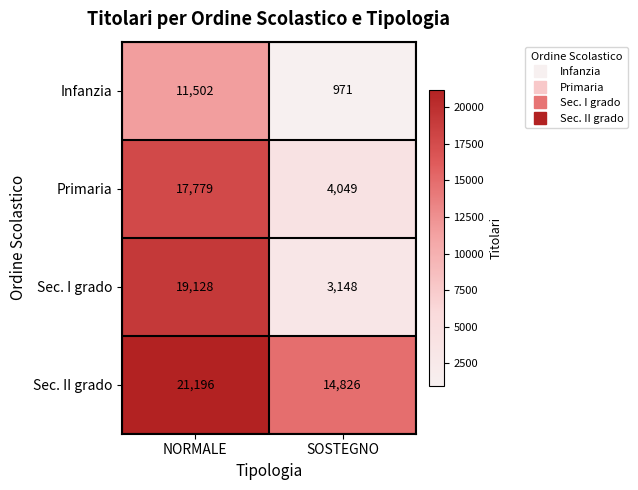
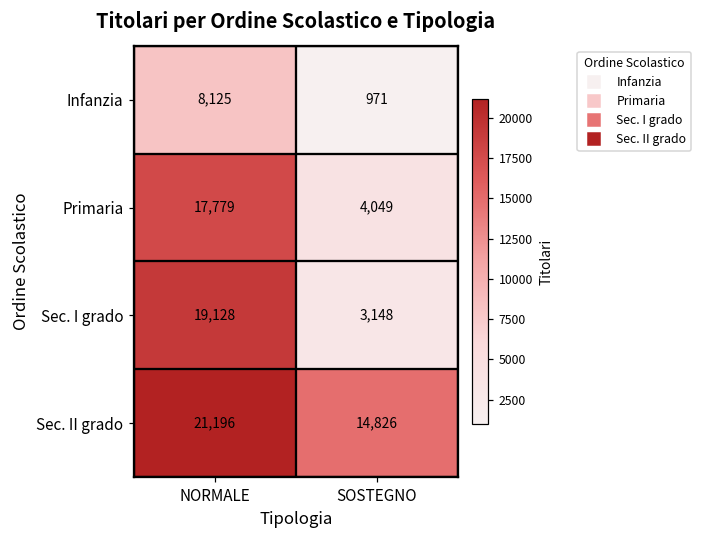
  {
    "Infanzia": {
-     "NORMALE": "11,502",
+     "NORMALE": "8,125",
      "SOSTEGNO": "971"
    },
    "Primaria": {
      "NORMALE": "17,779",
      "SOSTEGNO": "4,049"
    },
    "Sec. I grado": {
      "NORMALE": "19,128",
      "SOSTEGNO": "3,148"
    },
    "Sec. II grado": {
      "NORMALE": "21,196",
      "SOSTEGNO": "14,826"
    }
  }
